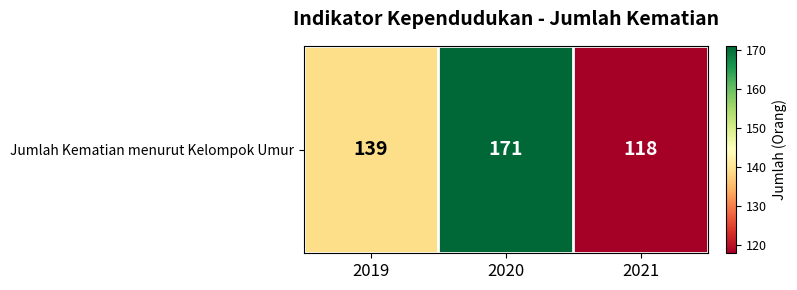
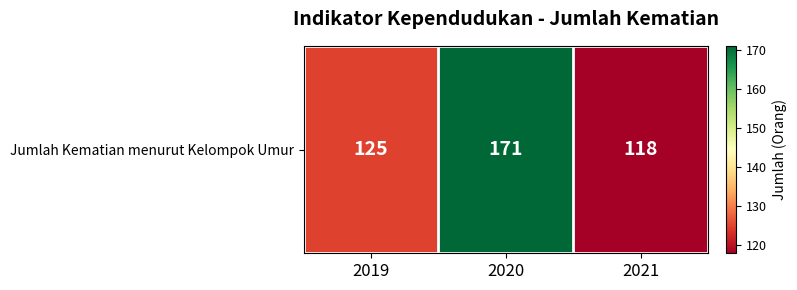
  {
    "Jumlah Kematian menurut Kelompok Umur": {
-     "2019": 139,
+     "2019": 125,
      "2020": 171,
      "2021": 118
    }
  }
